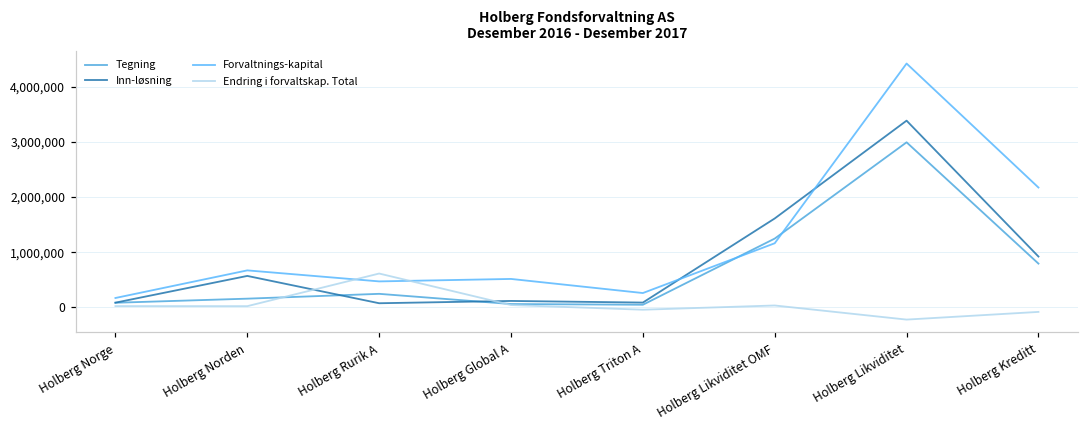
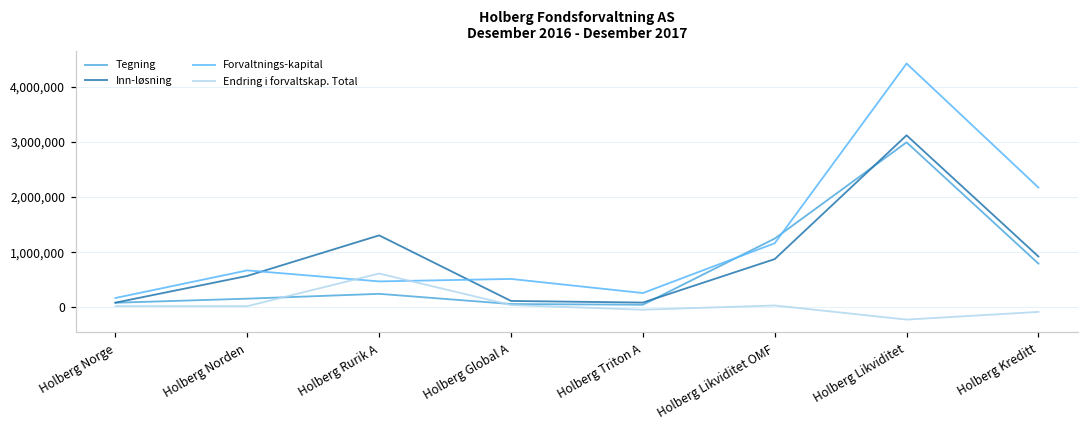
  {
    "Inn-løsning": {
      "Holberg Norden": "600,000",
-     "Holberg Rurik A": "100,000",
+     "Holberg Rurik A": "1,300,000",
      "Holberg Global A": "100,000",
-     "Holberg Likviditet OMF": "1,600,000",
-     "Holberg Likviditet": "3,400,000",
+     "Holberg Likviditet OMF": "900,000",
+     "Holberg Likviditet": "3,100,000",
      "Holberg Kreditt": "900,000"
    },
    "Endring i forvaltskap. Total": {
      "Holberg Norge": "0",
      "Holberg Norden": "0",
      "Holberg Rurik A": "600,000",
      "Holberg Triton A": "0",
      "Holberg Likviditet OMF": "0",
      "Holberg Likviditet": "-200,000",
      "Holberg Kreditt": "-100,000"
    }
  }
